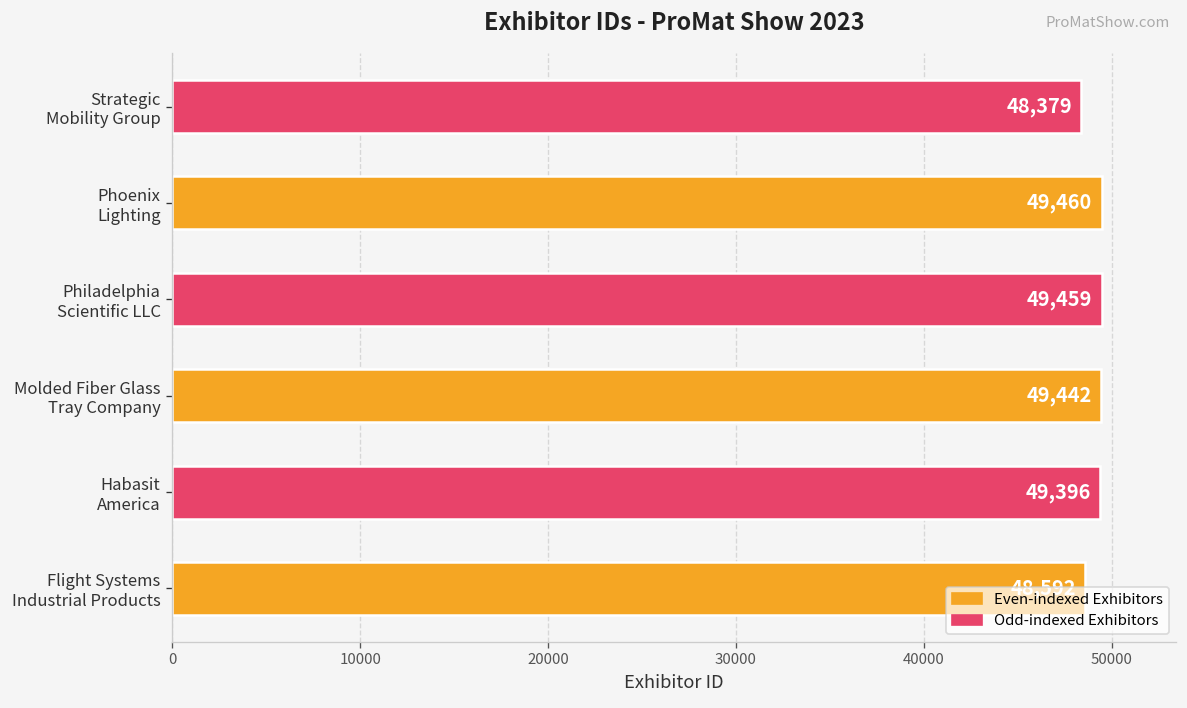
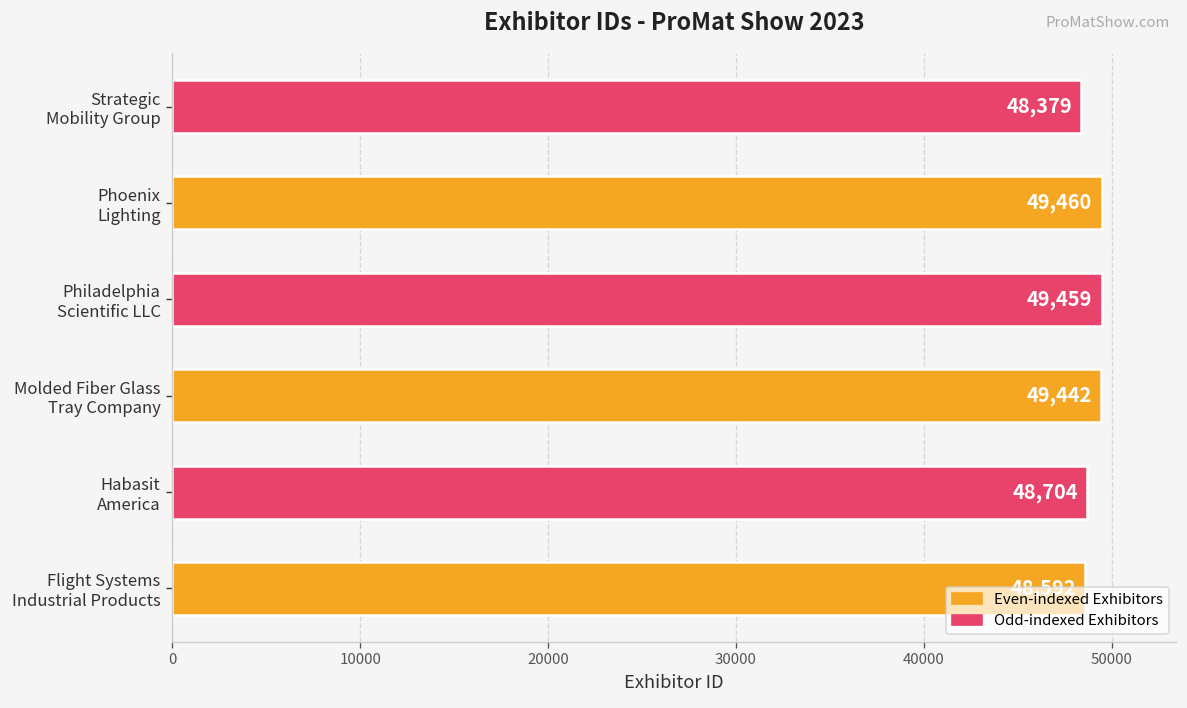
  {
    "Strategic Mobility Group": "48,379",
    "Phoenix Lighting": "49,460",
    "Philadelphia Scientific LLC": "49,459",
    "Molded Fiber Glass Tray Company": "49,442",
-   "Habasit America": "49,396"
+   "Habasit America": "48,704"
  }
